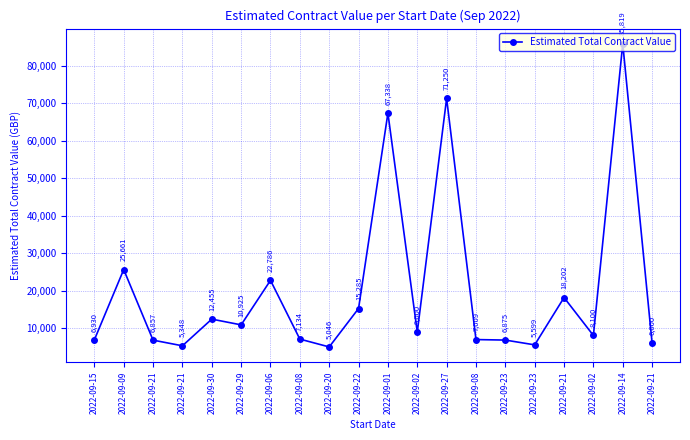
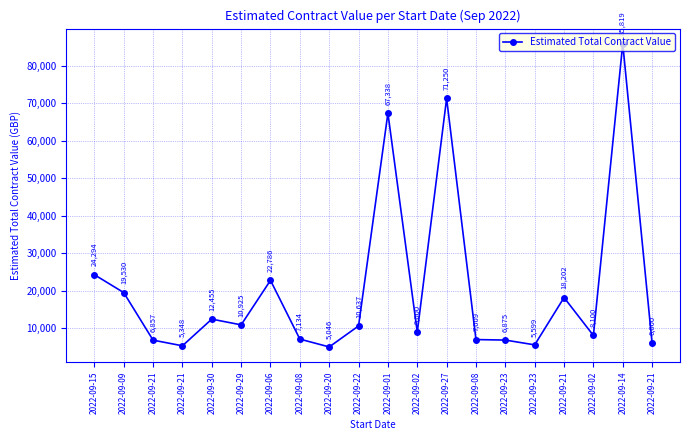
  {
-   "2022-09-15": "6,930",
-   "2022-09-09": "25,661",
+   "2022-09-15": "24,294",
+   "2022-09-09": "19,530",
    "2022-09-30": "12,455",
    "2022-09-29": "10,925",
    "2022-09-06": "22,786",
    "2022-09-20": "5,046",
-   "2022-09-22": "15,285",
+   "2022-09-22": "10,637",
    "2022-09-01": "67,338",
    "2022-09-27": "71,250"
  }
